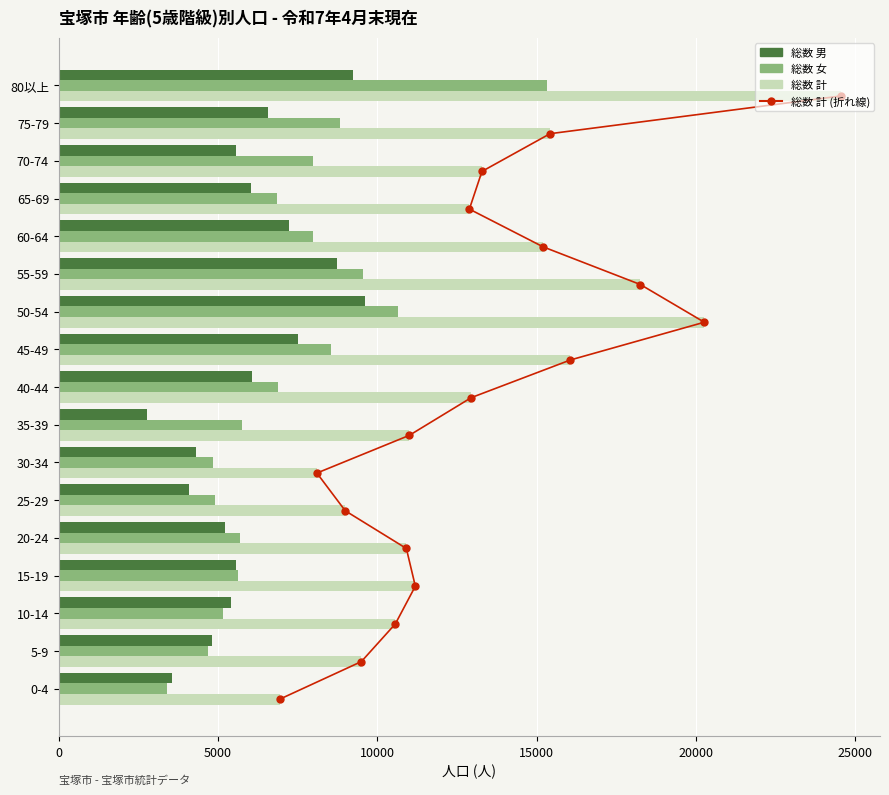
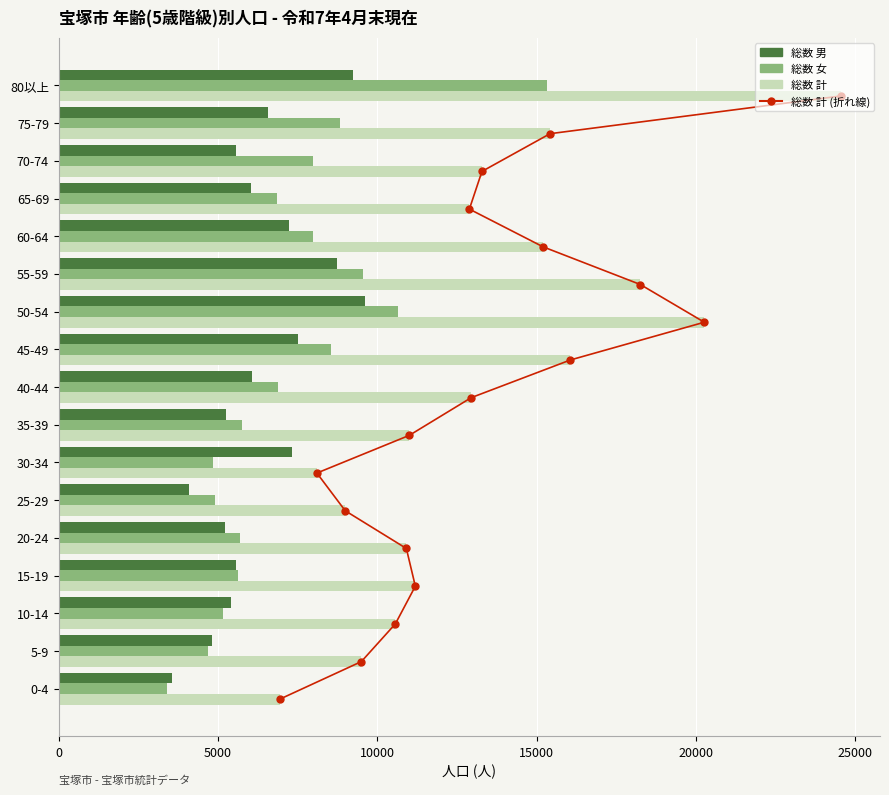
  {
    "総数 男": {
      "80以上": 9200,
      "75-79": 6600,
      "70-74": 5600,
      "65-69": 6000,
      "60-64": 7200,
      "55-59": 8700,
      "50-54": 9600,
      "45-49": 7500,
      "40-44": 6100,
-     "35-39": 2800,
-     "30-34": 4300,
+     "35-39": 5200,
+     "30-34": 7300,
      "25-29": 4100,
      "20-24": 5200,
      "15-19": 5600,
      "10-14": 5400,
      "5-9": 4800,
      "0-4": 3500
    },
    "総数 女": {
      "80以上": 15300,
      "75-79": 8800,
      "70-74": 8000,
      "65-69": 6800,
      "60-64": 8000,
      "55-59": 9500,
      "50-54": 10600,
      "45-49": 8600,
      "40-44": 6900,
      "35-39": 5800,
      "30-34": 4800,
      "25-29": 4900,
      "20-24": 5700,
      "15-19": 5600,
      "10-14": 5200,
      "5-9": 4700,
      "0-4": 3400
    },
    "総数 計": {
      "75-79": 15400,
      "70-74": 13300,
      "65-69": 12900,
      "60-64": 15200,
      "55-59": 18300,
      "50-54": 20300,
      "45-49": 16100,
      "40-44": 12900,
      "35-39": 11000,
      "30-34": 8100,
      "25-29": 9000,
      "20-24": 10900,
      "15-19": 11200,
      "10-14": 10600,
      "5-9": 9500,
      "0-4": 6900
    }
  }
